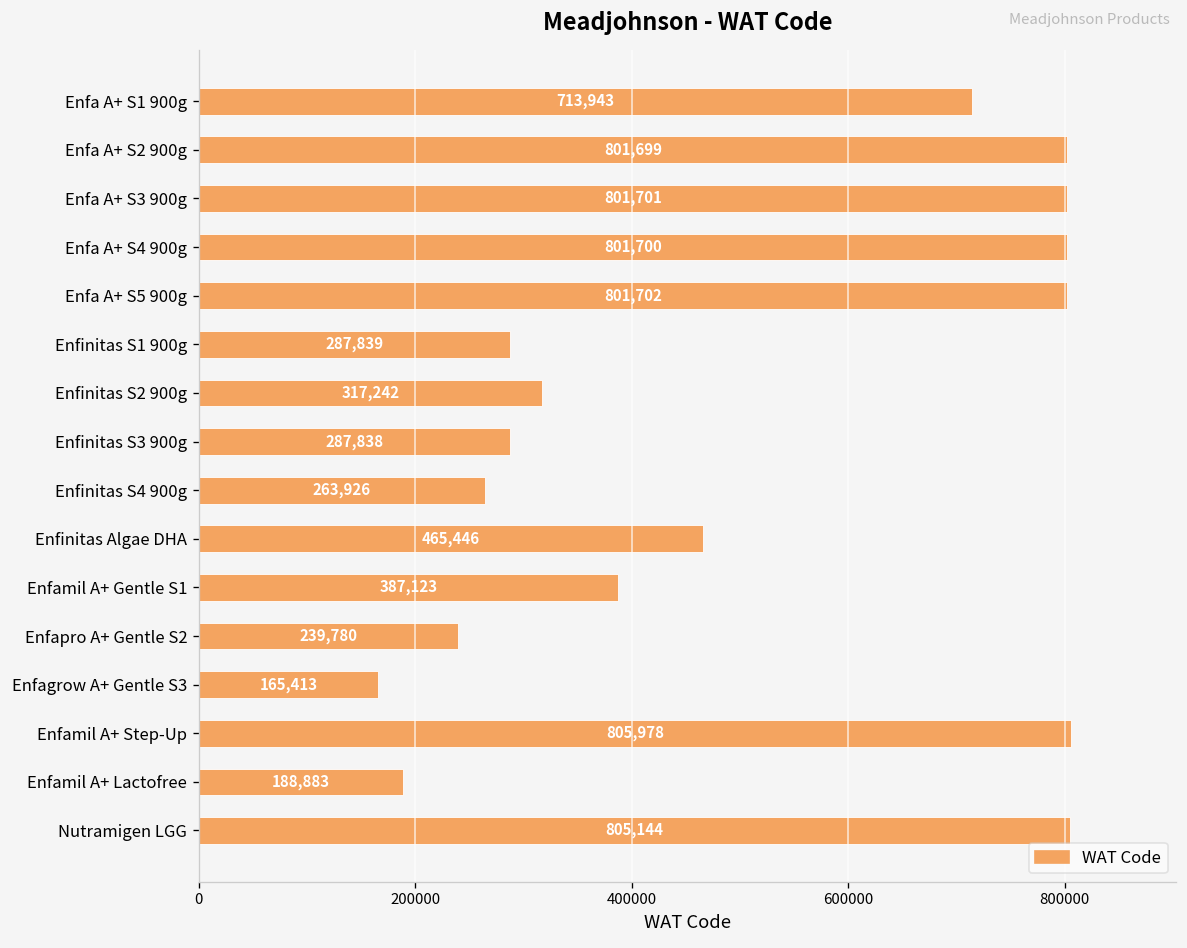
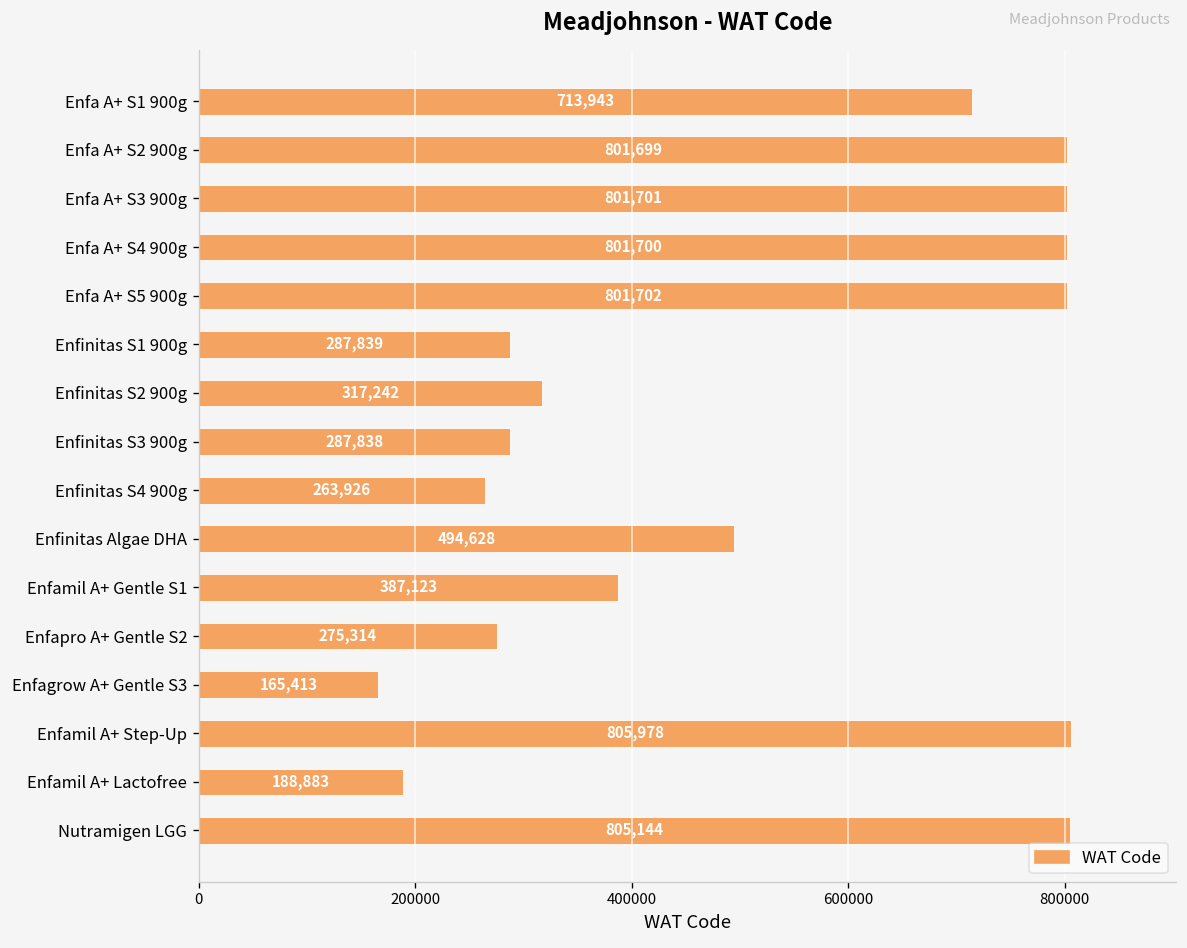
  {
    "Enfa A+ S1 900g": "713,943",
    "Enfa A+ S2 900g": "801,699",
    "Enfa A+ S3 900g": "801,701",
    "Enfa A+ S4 900g": "801,700",
    "Enfa A+ S5 900g": "801,702",
    "Enfinitas S1 900g": "287,839",
    "Enfinitas S2 900g": "317,242",
    "Enfinitas S3 900g": "287,838",
    "Enfinitas S4 900g": "263,926",
-   "Enfinitas Algae DHA": "465,446",
+   "Enfinitas Algae DHA": "494,628",
    "Enfamil A+ Gentle S1": "387,123",
-   "Enfapro A+ Gentle S2": "239,780",
+   "Enfapro A+ Gentle S2": "275,314",
    "Enfagrow A+ Gentle S3": "165,413",
    "Enfamil A+ Step-Up": "805,978",
    "Enfamil A+ Lactofree": "188,883",
    "Nutramigen LGG": "805,144"
  }
